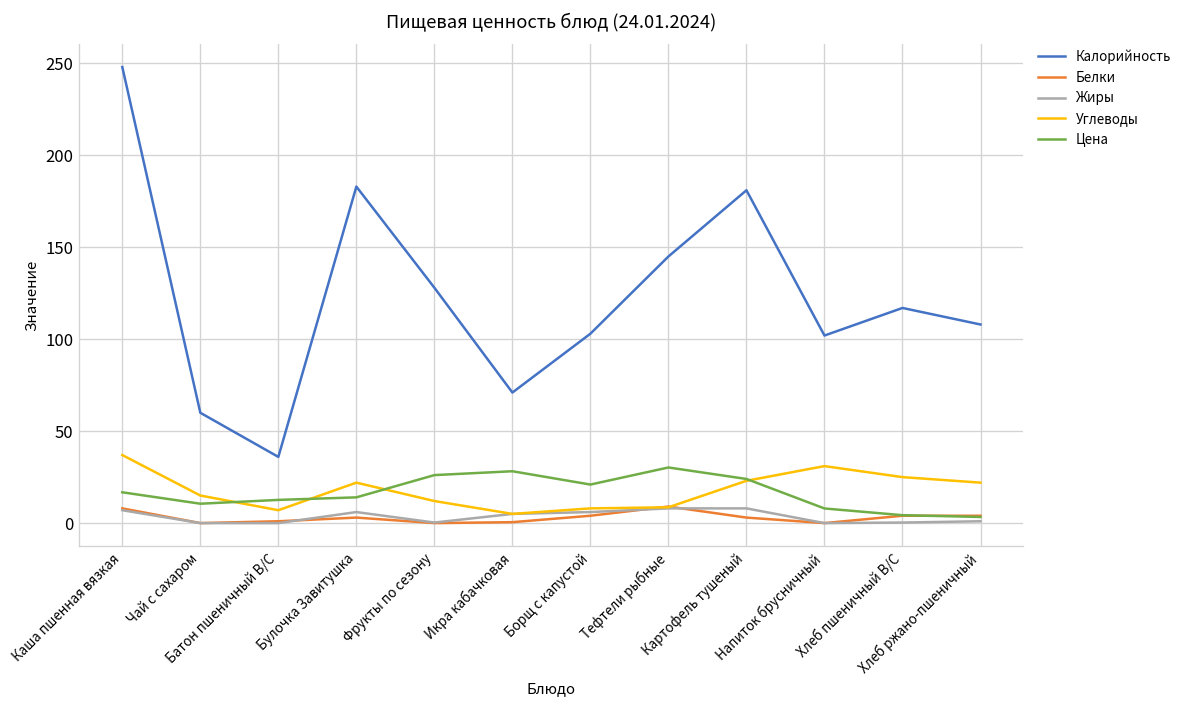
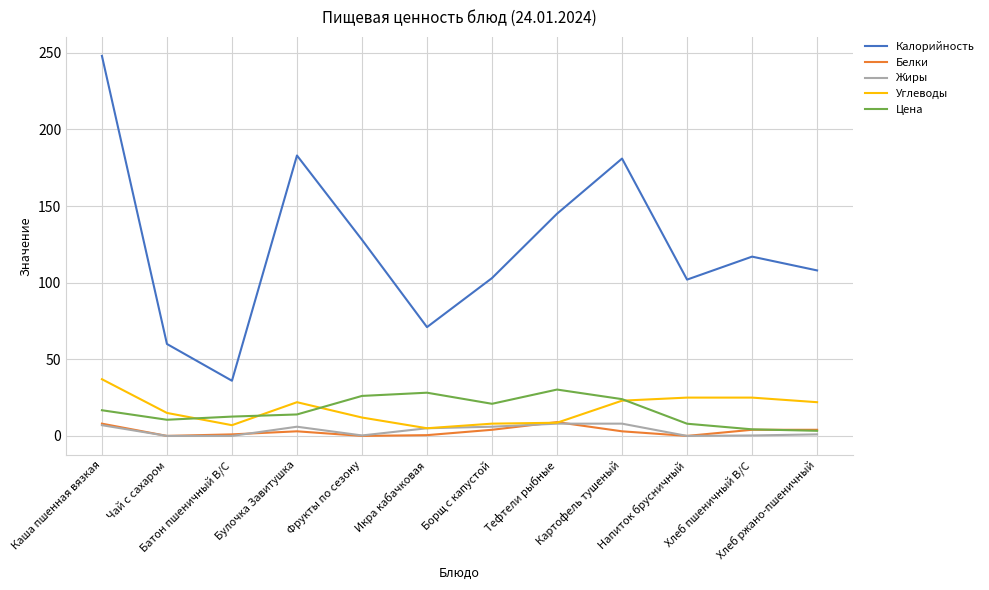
  {
    "Калорийность": {
      "Каша пшенная вязкая": 248,
      "Чай с сахаром": 60,
      "Батон пшеничный В/С": 36,
      "Булочка Завитушка": 183,
      "Фрукты по сезону": 128,
      "Икра кабачковая": 71,
      "Борщ с капустой": 103,
      "Тефтели рыбные": 145,
      "Картофель тушеный": 181,
      "Напиток брусничный": 102,
      "Хлеб пшеничный В/С": 117,
      "Хлеб ржано-пшеничный": 108
    },
    "Белки": {
      "Булочка Завитушка": 3,
      "Икра кабачковая": 1,
      "Борщ с капустой": 4,
      "Картофель тушеный": 3
    },
    "Жиры": {
      "Булочка Завитушка": 6,
      "Борщ с капустой": 6,
      "Картофель тушеный": 8,
      "Хлеб пшеничный В/С": 0,
      "Хлеб ржано-пшеничный": 1
    },
    "Углеводы": {
      "Каша пшенная вязкая": 37,
      "Чай с сахаром": 15,
      "Батон пшеничный В/С": 7,
      "Булочка Завитушка": 22,
      "Фрукты по сезону": 12,
      "Борщ с капустой": 8,
-     "Напиток брусничный": 31,
+     "Напиток брусничный": 25,
      "Хлеб пшеничный В/С": 25,
      "Хлеб ржано-пшеничный": 22
    },
    "Цена": {
      "Каша пшенная вязкая": 17,
      "Чай с сахаром": 11,
      "Батон пшеничный В/С": 13,
      "Булочка Завитушка": 14,
      "Фрукты по сезону": 26,
      "Икра кабачковая": 28,
      "Борщ с капустой": 21,
      "Тефтели рыбные": 30,
      "Напиток брусничный": 8
    }
  }
